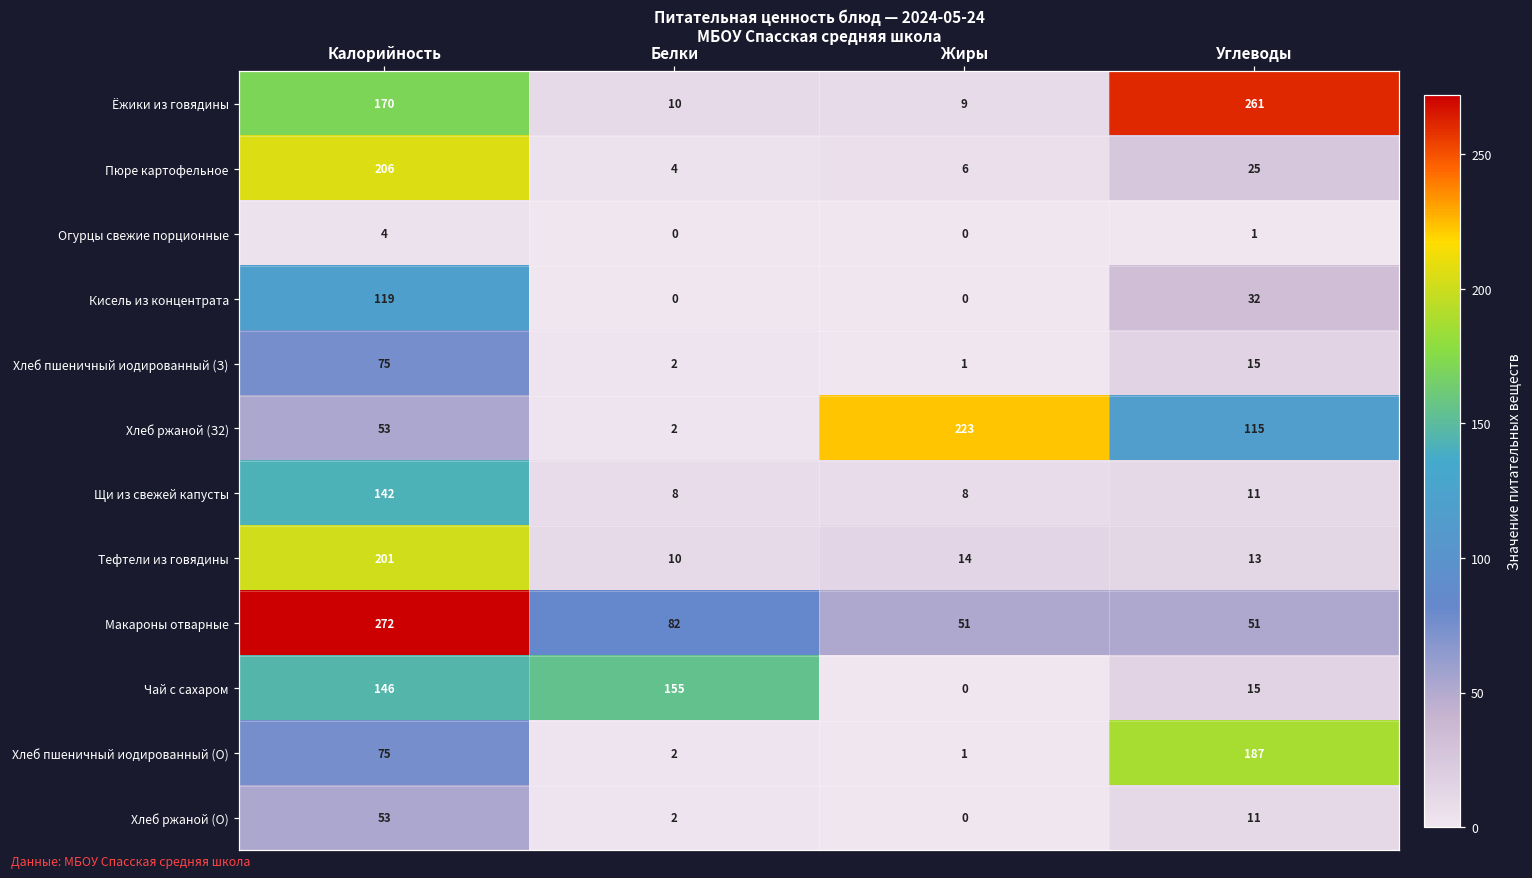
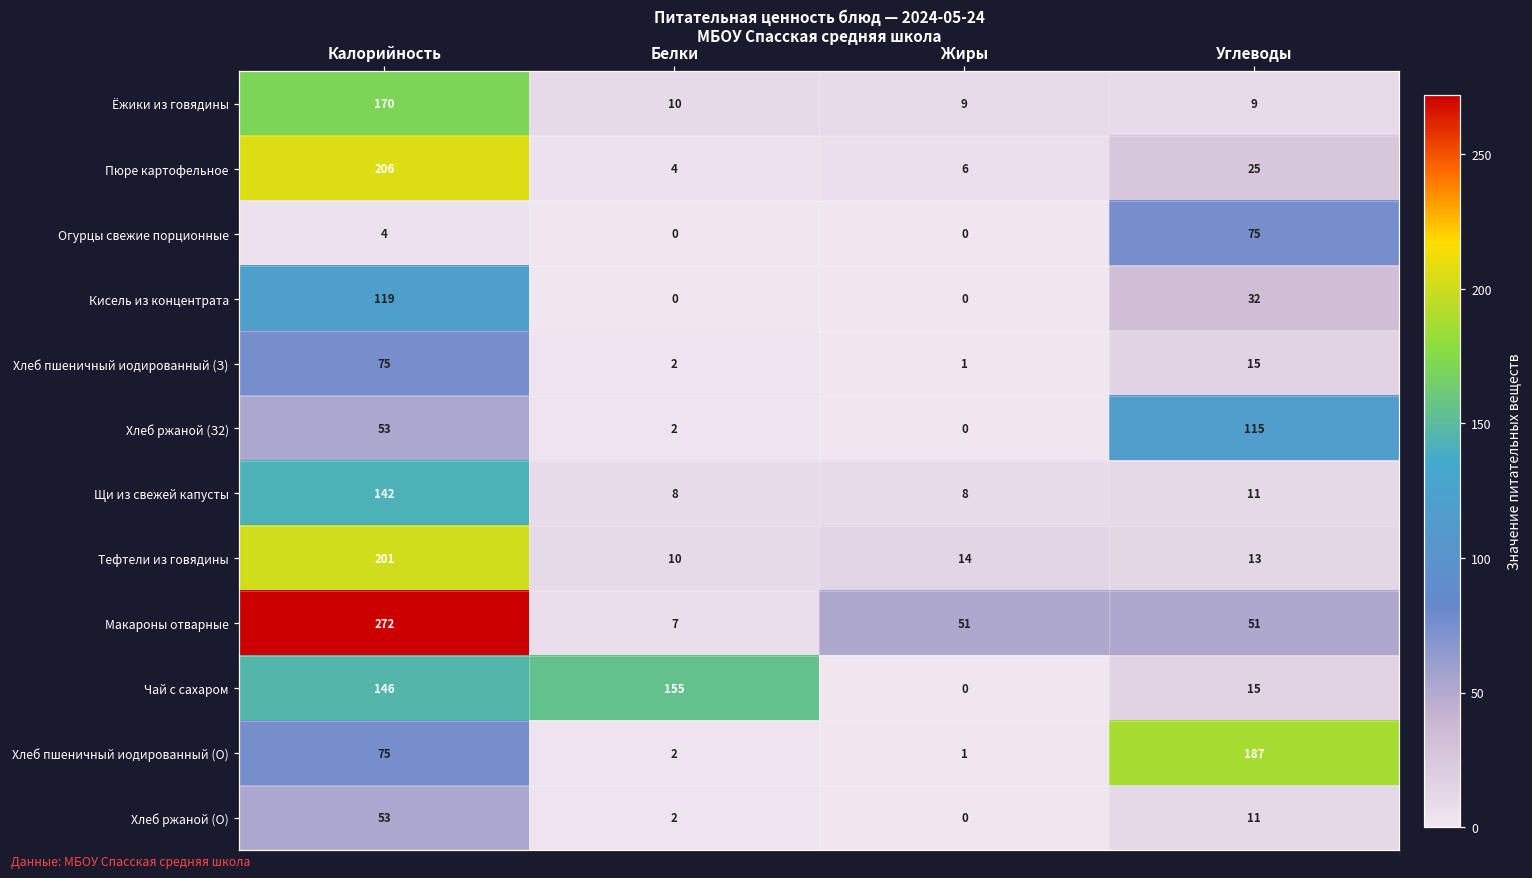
  {
    "Ёжики из говядины": {
      "Калорийность": 170,
      "Белки": 10,
      "Жиры": 9,
-     "Углеводы": 261
+     "Углеводы": 9
    },
    "Пюре картофельное": {
      "Калорийность": 206,
      "Белки": 4,
      "Жиры": 6,
      "Углеводы": 25
    },
    "Огурцы свежие порционные": {
      "Калорийность": 4,
      "Белки": 0,
      "Жиры": 0,
-     "Углеводы": 1
+     "Углеводы": 75
    },
    "Кисель из концентрата": {
      "Калорийность": 119,
      "Белки": 0,
      "Жиры": 0,
      "Углеводы": 32
    },
    "Хлеб пшеничный иодированный (З)": {
      "Калорийность": 75,
      "Белки": 2,
      "Жиры": 1,
      "Углеводы": 15
    },
    "Хлеб ржаной (З2)": {
      "Калорийность": 53,
      "Белки": 2,
-     "Жиры": 223,
+     "Жиры": 0,
      "Углеводы": 115
    },
    "Щи из свежей капусты": {
      "Калорийность": 142,
      "Белки": 8,
      "Жиры": 8,
      "Углеводы": 11
    },
    "Тефтели из говядины": {
      "Калорийность": 201,
      "Белки": 10,
      "Жиры": 14,
      "Углеводы": 13
    },
    "Макароны отварные": {
      "Калорийность": 272,
-     "Белки": 82,
+     "Белки": 7,
      "Жиры": 51,
      "Углеводы": 51
    },
    "Чай с сахаром": {
      "Калорийность": 146,
      "Белки": 155,
      "Жиры": 0,
      "Углеводы": 15
    },
    "Хлеб пшеничный иодированный (О)": {
      "Калорийность": 75,
      "Белки": 2,
      "Жиры": 1,
      "Углеводы": 187
    },
    "Хлеб ржаной (О)": {
      "Калорийность": 53,
      "Белки": 2,
      "Жиры": 0,
      "Углеводы": 11
    }
  }
